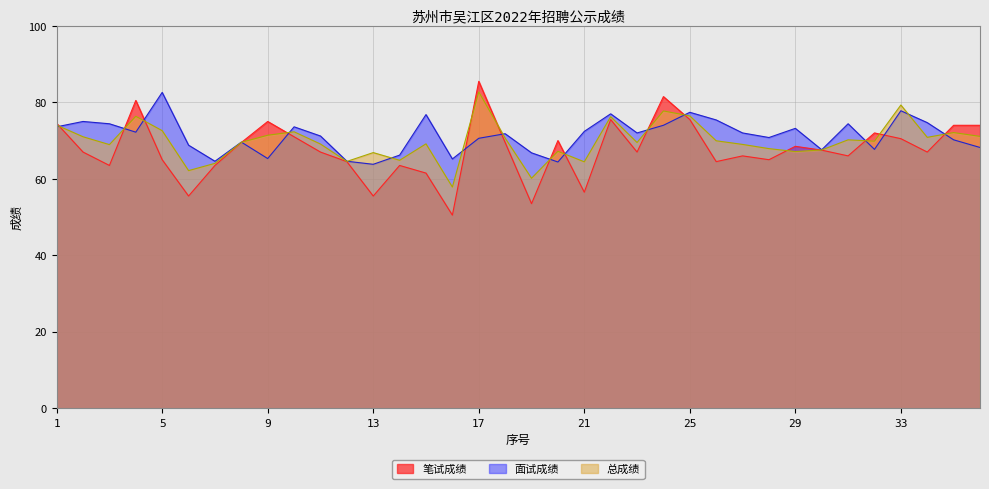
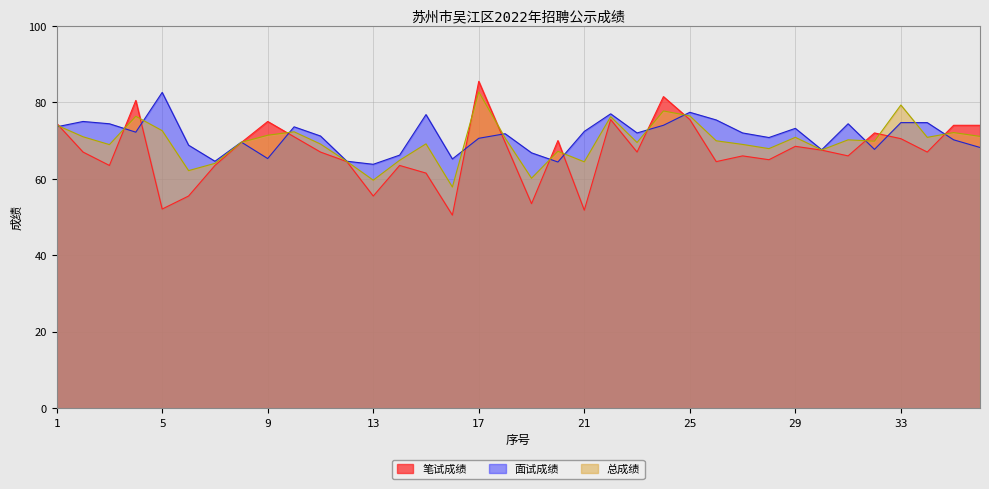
  {
    "笔试成绩": {
-     "5": 65,
+     "5": 52,
      "9": 75,
      "13": 56,
      "17": 86,
-     "21": 57,
+     "21": 52,
      "25": 76,
      "29": 69,
      "33": 71
    },
    "面试成绩": {
      "5": 83,
      "9": 65,
      "13": 64,
      "17": 71,
      "21": 72,
      "25": 77,
      "29": 73,
-     "33": 78
+     "33": 75
    },
    "总成绩": {
      "5": 73,
      "9": 71,
-     "13": 67,
+     "13": 60,
      "17": 83,
      "21": 64,
      "25": 76,
-     "29": 67,
+     "29": 71,
      "33": 79
    }
  }
